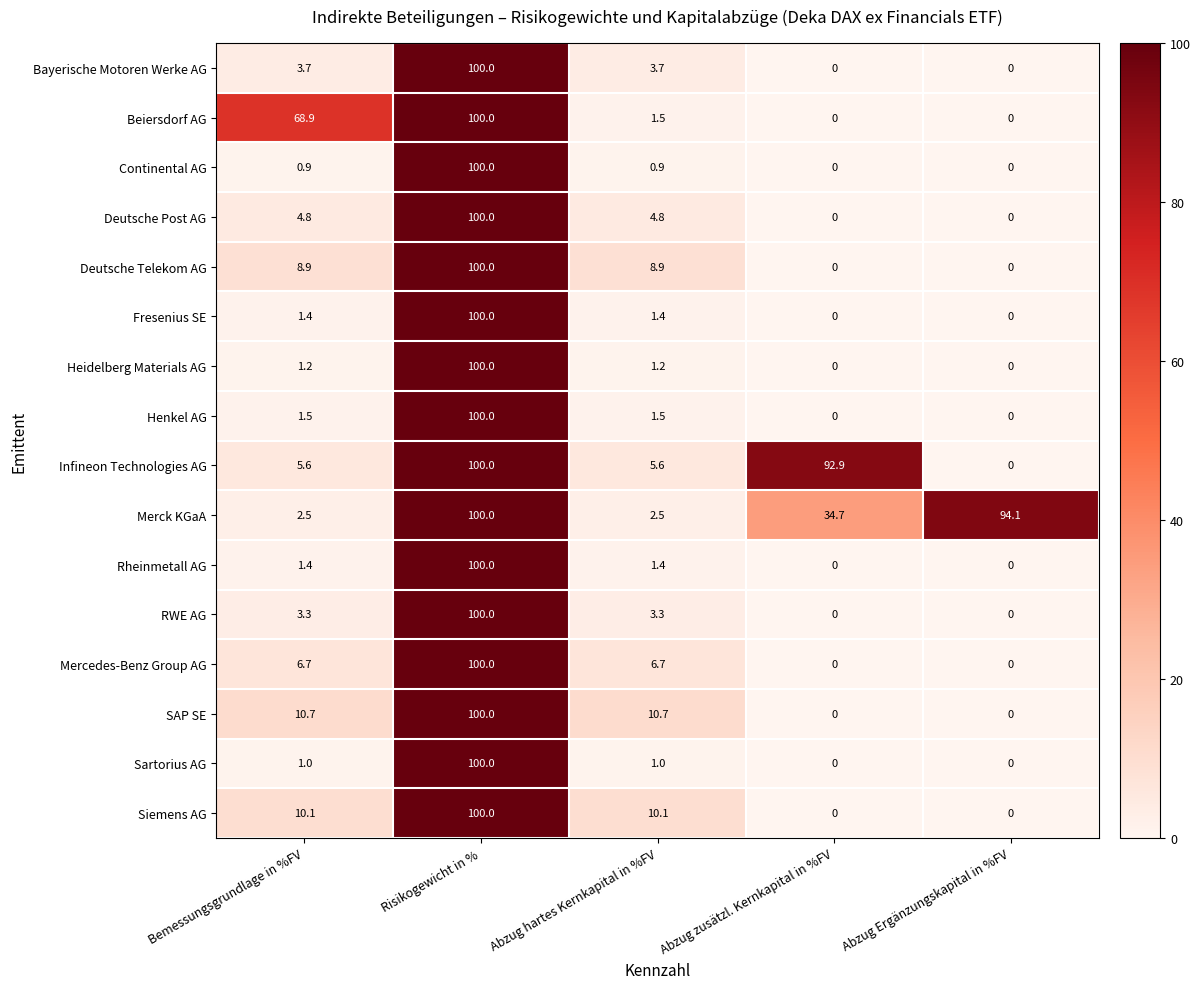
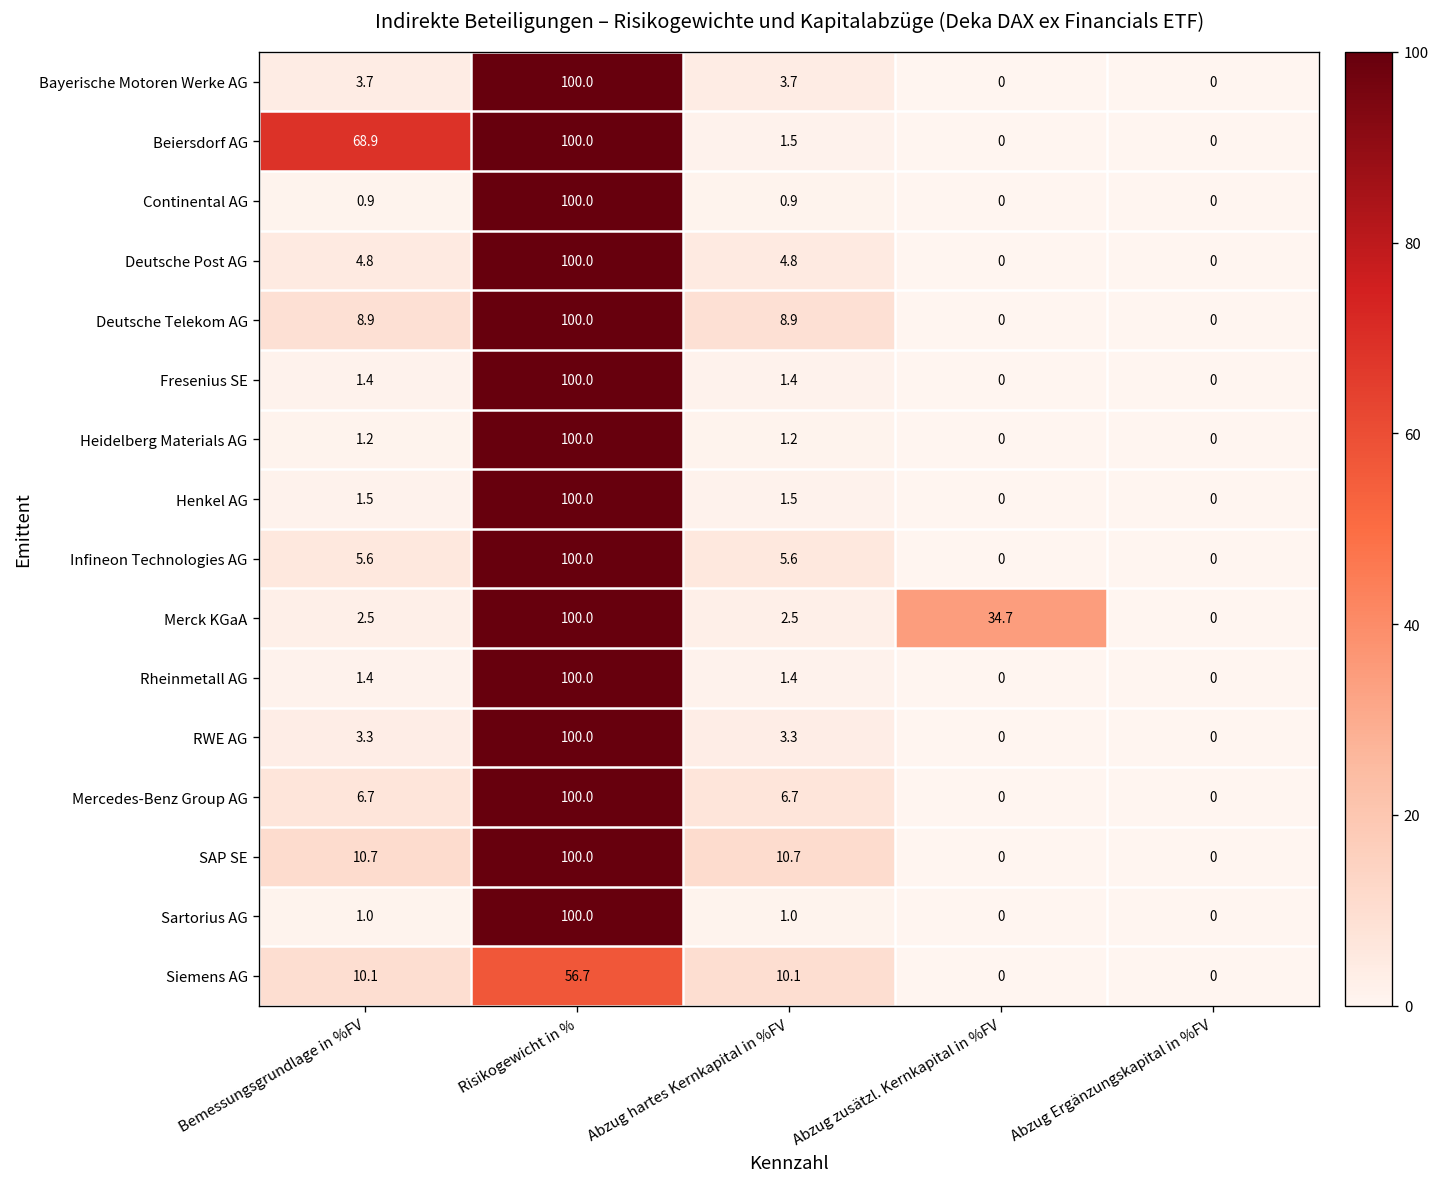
  {
    "Bayerische Motoren Werke AG": {
      "Bemessungsgrundlage in %FV": 3.7,
      "Risikogewicht in %": 100.0,
      "Abzug hartes Kernkapital in %FV": 3.7,
      "Abzug zusätzl. Kernkapital in %FV": 0,
      "Abzug Ergänzungskapital in %FV": 0
    },
    "Beiersdorf AG": {
      "Bemessungsgrundlage in %FV": 68.9,
      "Risikogewicht in %": 100.0,
      "Abzug hartes Kernkapital in %FV": 1.5,
      "Abzug zusätzl. Kernkapital in %FV": 0,
      "Abzug Ergänzungskapital in %FV": 0
    },
    "Continental AG": {
      "Bemessungsgrundlage in %FV": 0.9,
      "Risikogewicht in %": 100.0,
      "Abzug hartes Kernkapital in %FV": 0.9,
      "Abzug zusätzl. Kernkapital in %FV": 0,
      "Abzug Ergänzungskapital in %FV": 0
    },
    "Deutsche Post AG": {
      "Bemessungsgrundlage in %FV": 4.8,
      "Risikogewicht in %": 100.0,
      "Abzug hartes Kernkapital in %FV": 4.8,
      "Abzug zusätzl. Kernkapital in %FV": 0,
      "Abzug Ergänzungskapital in %FV": 0
    },
    "Deutsche Telekom AG": {
      "Bemessungsgrundlage in %FV": 8.9,
      "Risikogewicht in %": 100.0,
      "Abzug hartes Kernkapital in %FV": 8.9,
      "Abzug zusätzl. Kernkapital in %FV": 0,
      "Abzug Ergänzungskapital in %FV": 0
    },
    "Fresenius SE": {
      "Bemessungsgrundlage in %FV": 1.4,
      "Risikogewicht in %": 100.0,
      "Abzug hartes Kernkapital in %FV": 1.4,
      "Abzug zusätzl. Kernkapital in %FV": 0,
      "Abzug Ergänzungskapital in %FV": 0
    },
    "Heidelberg Materials AG": {
      "Bemessungsgrundlage in %FV": 1.2,
      "Risikogewicht in %": 100.0,
      "Abzug hartes Kernkapital in %FV": 1.2,
      "Abzug zusätzl. Kernkapital in %FV": 0,
      "Abzug Ergänzungskapital in %FV": 0
    },
    "Henkel AG": {
      "Bemessungsgrundlage in %FV": 1.5,
      "Risikogewicht in %": 100.0,
      "Abzug hartes Kernkapital in %FV": 1.5,
      "Abzug zusätzl. Kernkapital in %FV": 0,
      "Abzug Ergänzungskapital in %FV": 0
    },
    "Infineon Technologies AG": {
      "Bemessungsgrundlage in %FV": 5.6,
      "Risikogewicht in %": 100.0,
      "Abzug hartes Kernkapital in %FV": 5.6,
-     "Abzug zusätzl. Kernkapital in %FV": 92.9,
+     "Abzug zusätzl. Kernkapital in %FV": 0,
      "Abzug Ergänzungskapital in %FV": 0
    },
    "Merck KGaA": {
      "Bemessungsgrundlage in %FV": 2.5,
      "Risikogewicht in %": 100.0,
      "Abzug hartes Kernkapital in %FV": 2.5,
      "Abzug zusätzl. Kernkapital in %FV": 34.7,
-     "Abzug Ergänzungskapital in %FV": 94.1
+     "Abzug Ergänzungskapital in %FV": 0
    },
    "Rheinmetall AG": {
      "Bemessungsgrundlage in %FV": 1.4,
      "Risikogewicht in %": 100.0,
      "Abzug hartes Kernkapital in %FV": 1.4,
      "Abzug zusätzl. Kernkapital in %FV": 0,
      "Abzug Ergänzungskapital in %FV": 0
    },
    "RWE AG": {
      "Bemessungsgrundlage in %FV": 3.3,
      "Risikogewicht in %": 100.0,
      "Abzug hartes Kernkapital in %FV": 3.3,
      "Abzug zusätzl. Kernkapital in %FV": 0,
      "Abzug Ergänzungskapital in %FV": 0
    },
    "Mercedes-Benz Group AG": {
      "Bemessungsgrundlage in %FV": 6.7,
      "Risikogewicht in %": 100.0,
      "Abzug hartes Kernkapital in %FV": 6.7,
      "Abzug zusätzl. Kernkapital in %FV": 0,
      "Abzug Ergänzungskapital in %FV": 0
    },
    "SAP SE": {
      "Bemessungsgrundlage in %FV": 10.7,
      "Risikogewicht in %": 100.0,
      "Abzug hartes Kernkapital in %FV": 10.7,
      "Abzug zusätzl. Kernkapital in %FV": 0,
      "Abzug Ergänzungskapital in %FV": 0
    },
    "Sartorius AG": {
      "Bemessungsgrundlage in %FV": 1.0,
      "Risikogewicht in %": 100.0,
      "Abzug hartes Kernkapital in %FV": 1.0,
      "Abzug zusätzl. Kernkapital in %FV": 0,
      "Abzug Ergänzungskapital in %FV": 0
    },
    "Siemens AG": {
      "Bemessungsgrundlage in %FV": 10.1,
-     "Risikogewicht in %": 100.0,
+     "Risikogewicht in %": 56.7,
      "Abzug hartes Kernkapital in %FV": 10.1,
      "Abzug zusätzl. Kernkapital in %FV": 0,
      "Abzug Ergänzungskapital in %FV": 0
    }
  }
